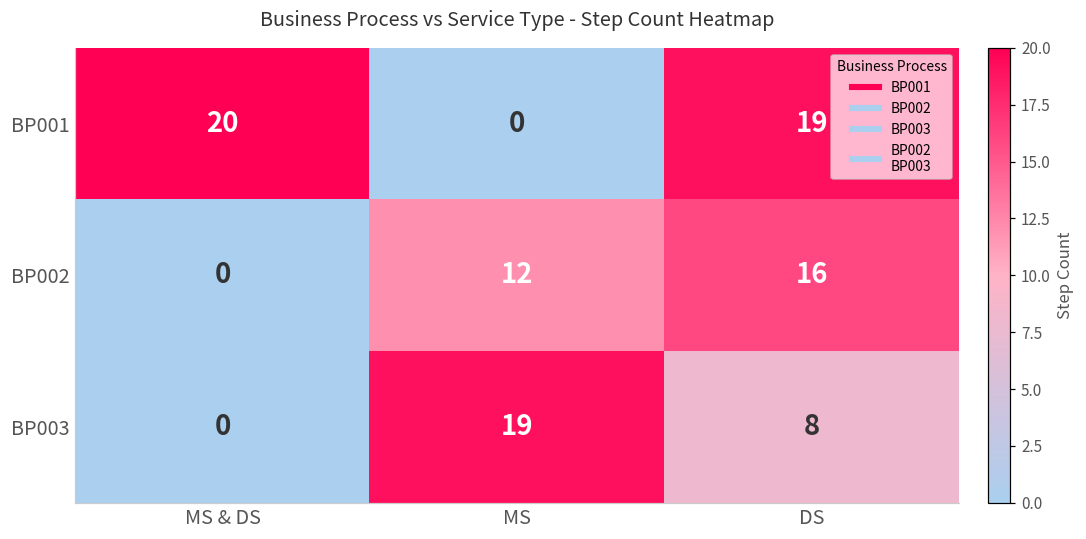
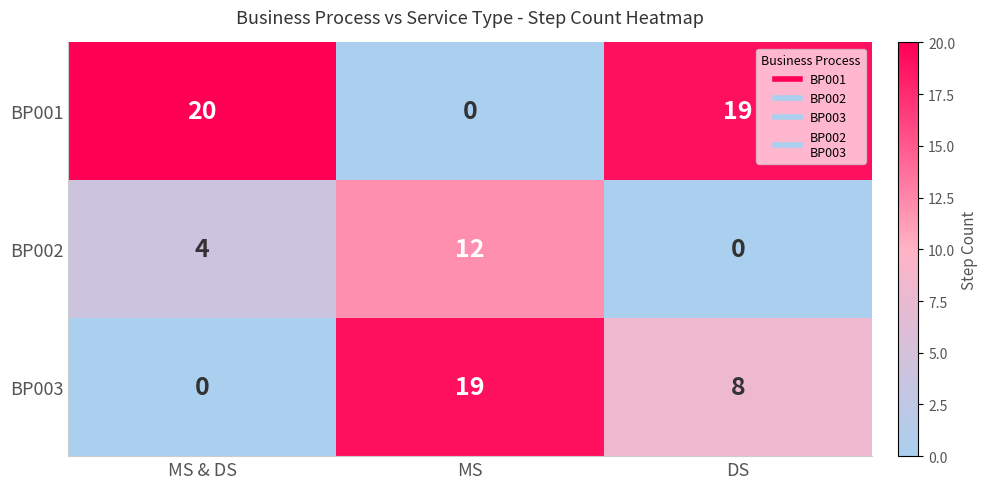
  {
    "BP001": {
      "MS & DS": 20,
      "MS": 0,
      "DS": 19
    },
    "BP002": {
-     "MS & DS": 0,
+     "MS & DS": 4,
      "MS": 12,
-     "DS": 16
+     "DS": 0
    },
    "BP003": {
      "MS & DS": 0,
      "MS": 19,
      "DS": 8
    }
  }
